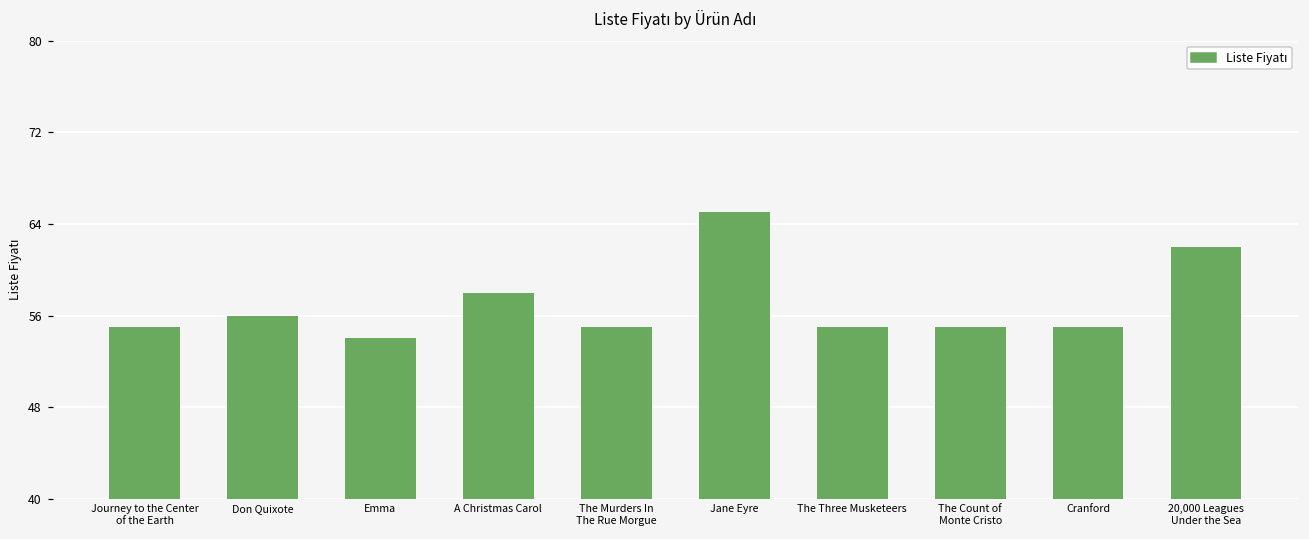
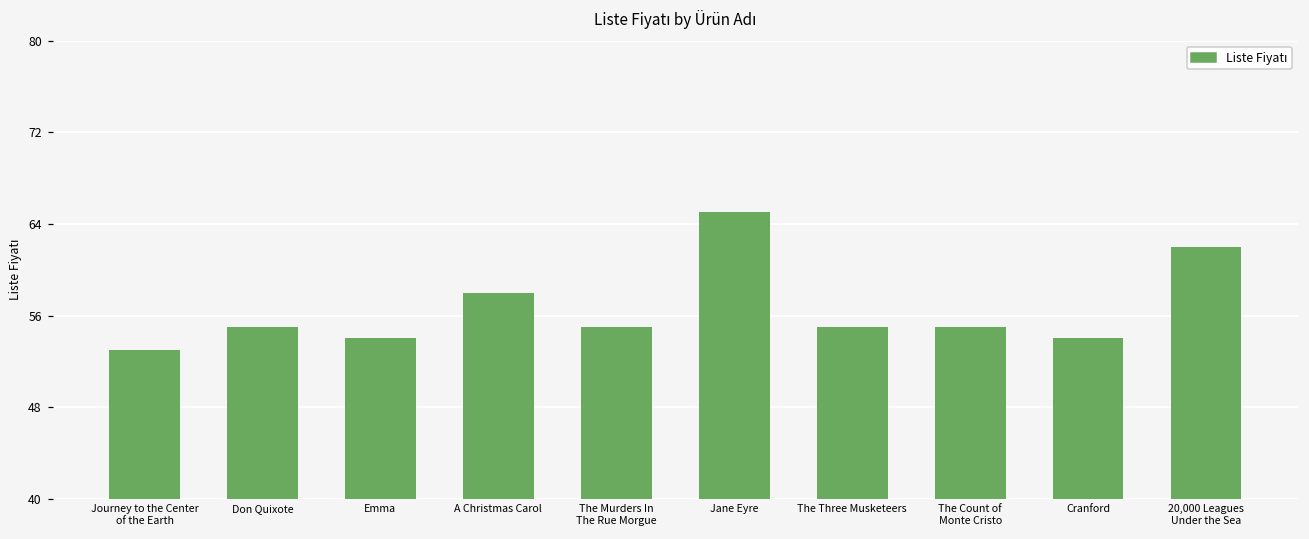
  {
-   "Journey to the Center of the Earth": 55,
-   "Don Quixote": 56,
+   "Journey to the Center of the Earth": 53,
+   "Don Quixote": 55,
    "Emma": 54,
    "A Christmas Carol": 58,
    "The Murders In The Rue Morgue": 55,
    "Jane Eyre": 65,
    "The Three Musketeers": 55,
    "The Count of Monte Cristo": 55,
-   "Cranford": 55,
+   "Cranford": 54,
    "20,000 Leagues Under the Sea": 62
  }
